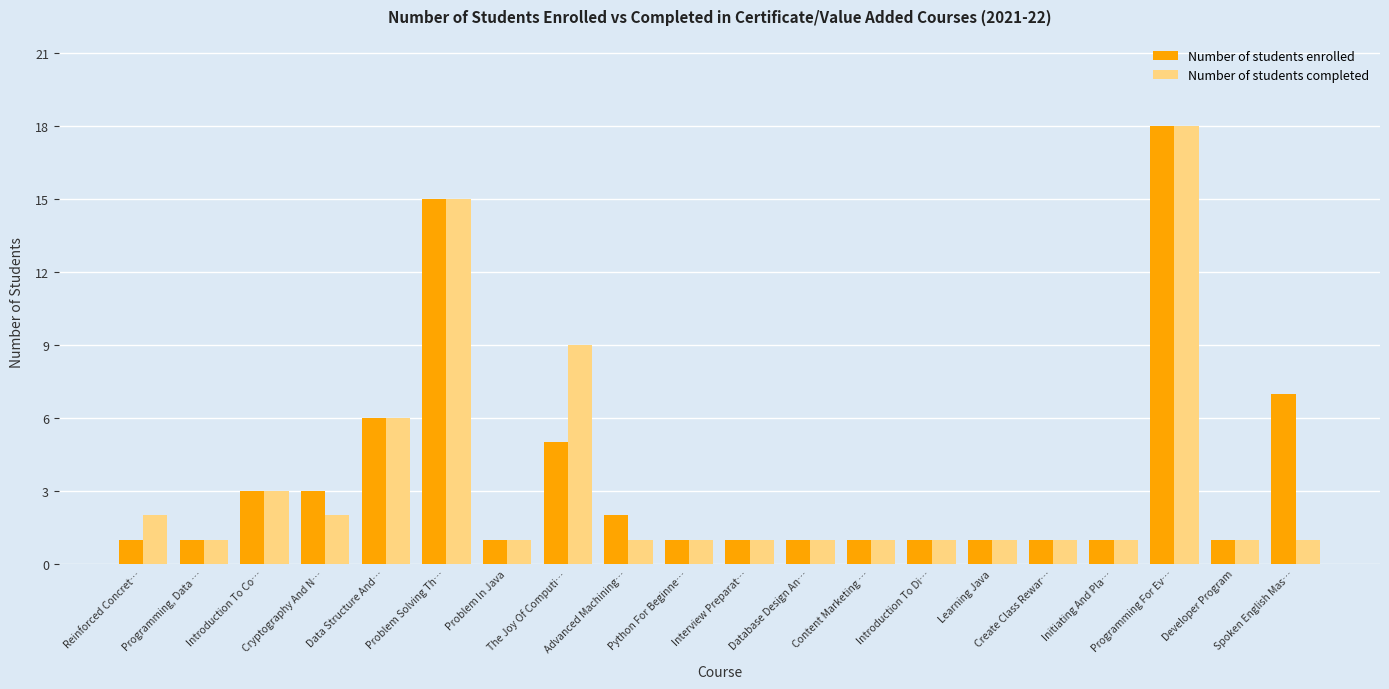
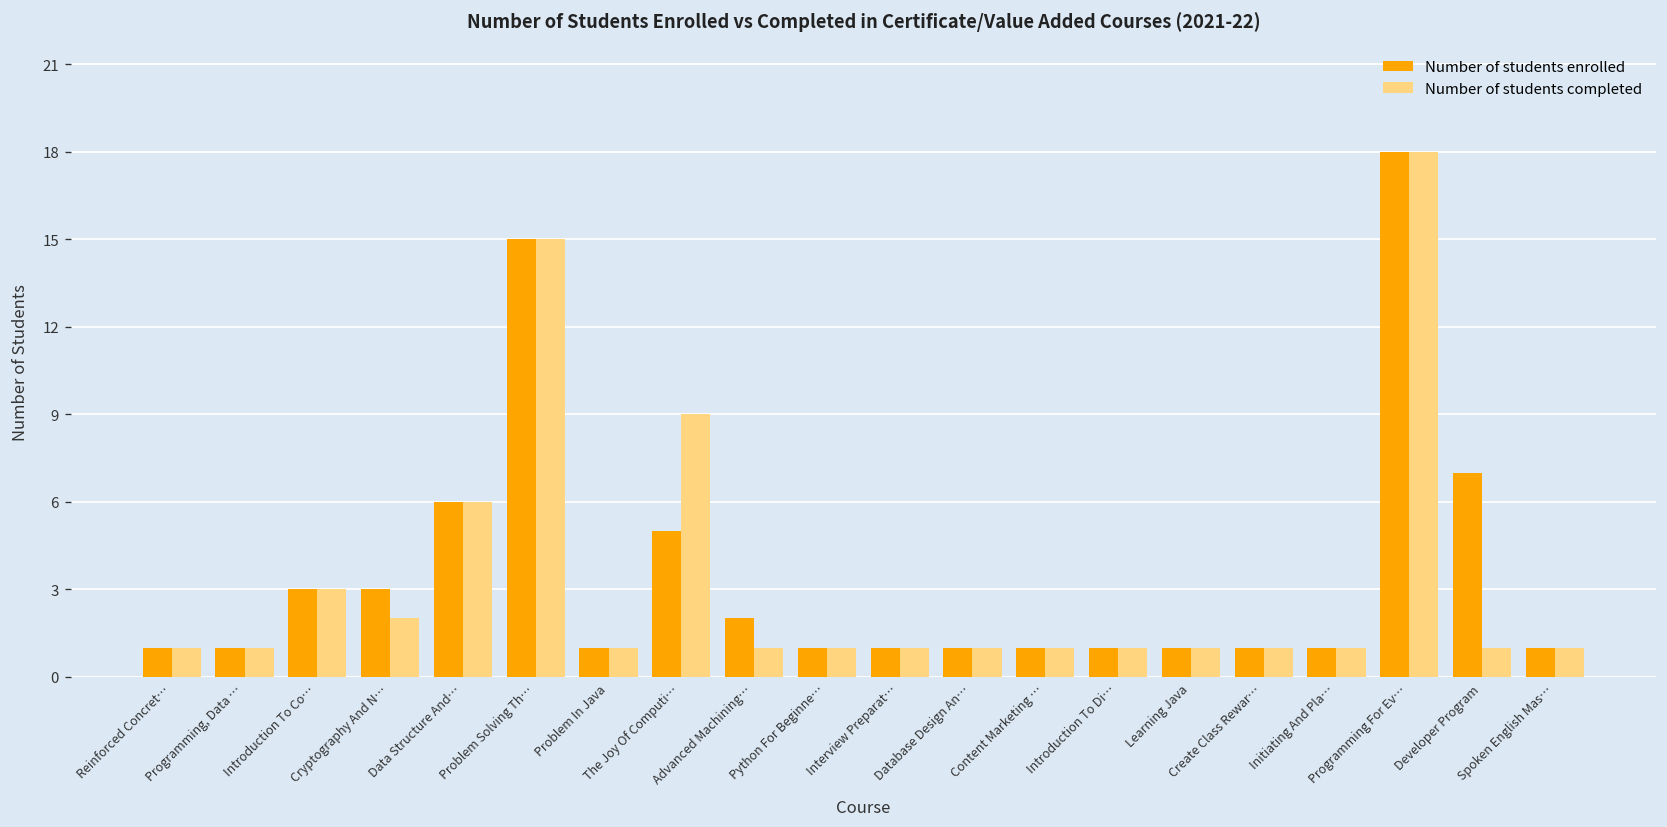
  {
    "Number of students enrolled": {
      "Reinforced Concret…": 1,
      "Programming, Data …": 1,
      "Introduction To Co…": 3,
      "Cryptography And N…": 3,
      "Data Structure And…": 6,
      "Problem Solving Th…": 15,
      "Problem In Java": 1,
      "The Joy Of Computi…": 5,
      "Advanced Machining…": 2,
      "Python For Beginne…": 1,
      "Interview Preparat…": 1,
      "Database Design An…": 1,
      "Content Marketing …": 1,
      "Introduction To Di…": 1,
      "Learning Java": 1,
      "Create Class Rewar…": 1,
      "Initiating And Pla…": 1,
      "Programming For Ev…": 18,
-     "Developer Program": 1,
-     "Spoken English Mas…": 7
+     "Developer Program": 7,
+     "Spoken English Mas…": 1
    },
    "Number of students completed": {
-     "Reinforced Concret…": 2,
+     "Reinforced Concret…": 1,
      "Programming, Data …": 1,
      "Introduction To Co…": 3,
      "Cryptography And N…": 2,
      "Data Structure And…": 6,
      "Problem Solving Th…": 15,
      "Problem In Java": 1,
      "The Joy Of Computi…": 9,
      "Advanced Machining…": 1,
      "Python For Beginne…": 1,
      "Interview Preparat…": 1,
      "Database Design An…": 1,
      "Content Marketing …": 1,
      "Introduction To Di…": 1,
      "Learning Java": 1,
      "Create Class Rewar…": 1,
      "Initiating And Pla…": 1,
      "Programming For Ev…": 18,
      "Developer Program": 1,
      "Spoken English Mas…": 1
    }
  }
